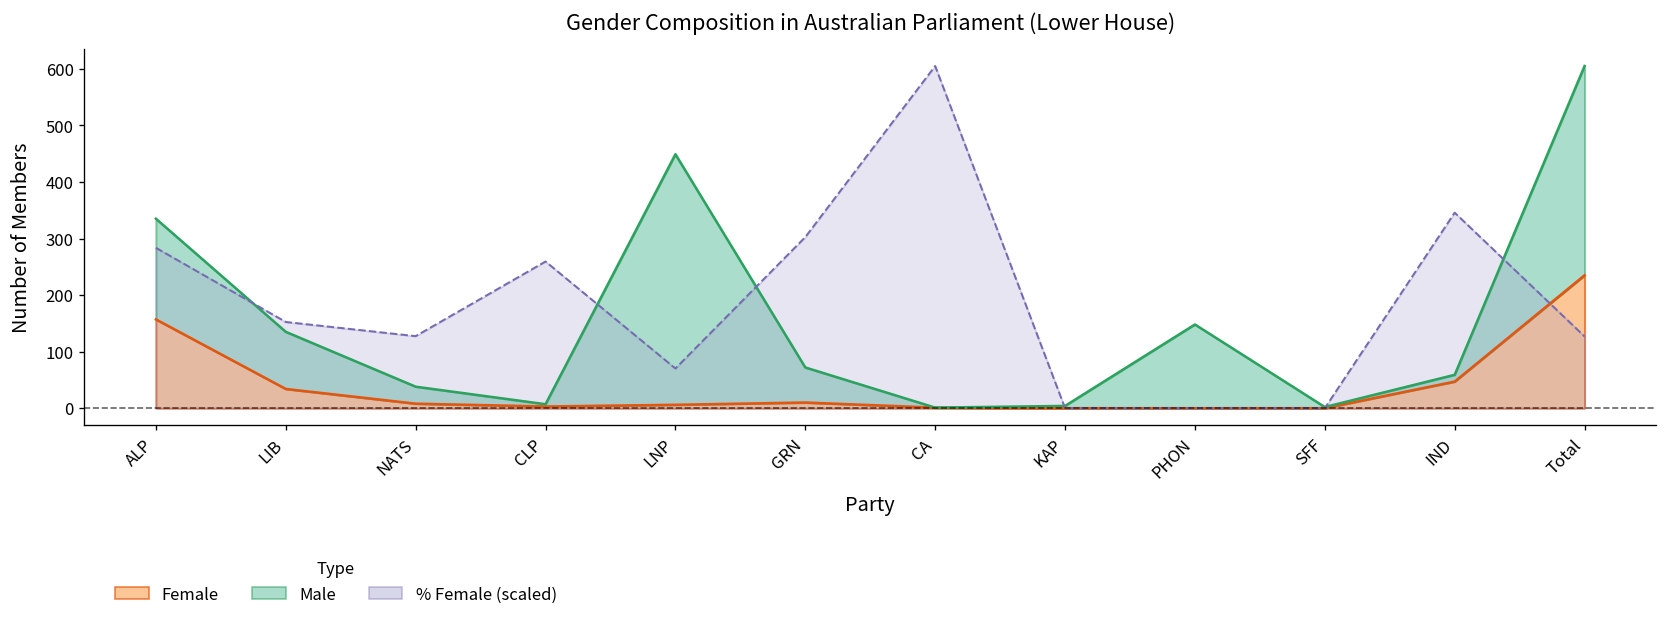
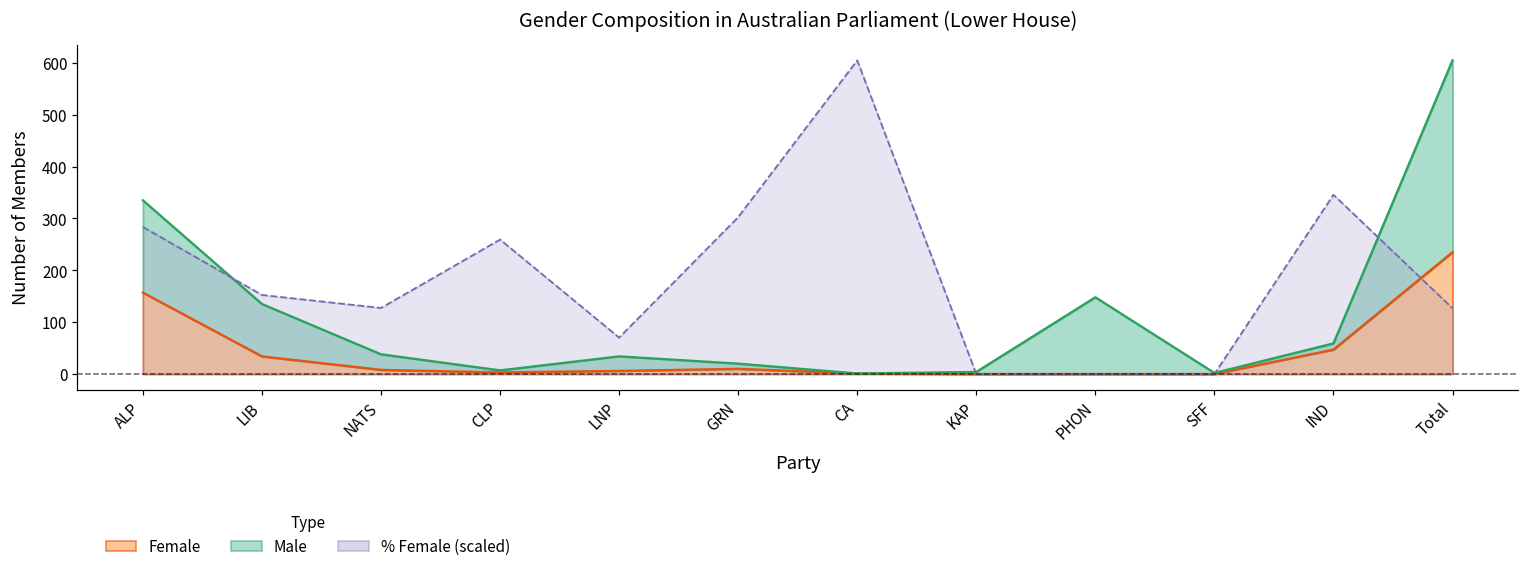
  {
    "Female": {
      "ALP": 160,
      "LIB": 30,
      "NATS": 10,
      "LNP": 10,
      "GRN": 10,
      "IND": 50,
      "Total": 240
    },
    "Male": {
      "ALP": 180,
      "LIB": 100,
      "NATS": 30,
-     "LNP": 440,
-     "GRN": 60,
+     "LNP": 30,
+     "GRN": 10,
      "PHON": 150,
      "IND": 10,
      "Total": 370
    },
    "% Female (scaled)": {
      "ALP": 280,
      "LIB": 150,
      "NATS": 130,
      "CLP": 260,
      "LNP": 70,
      "GRN": 300,
      "CA": 610,
      "IND": 350,
      "Total": 130
    }
  }
